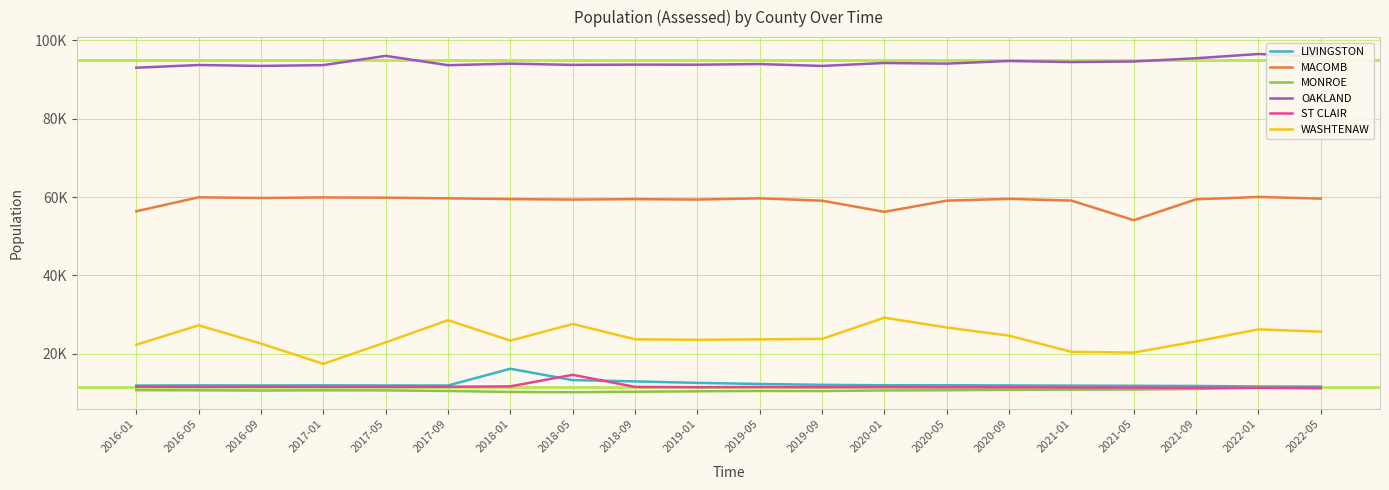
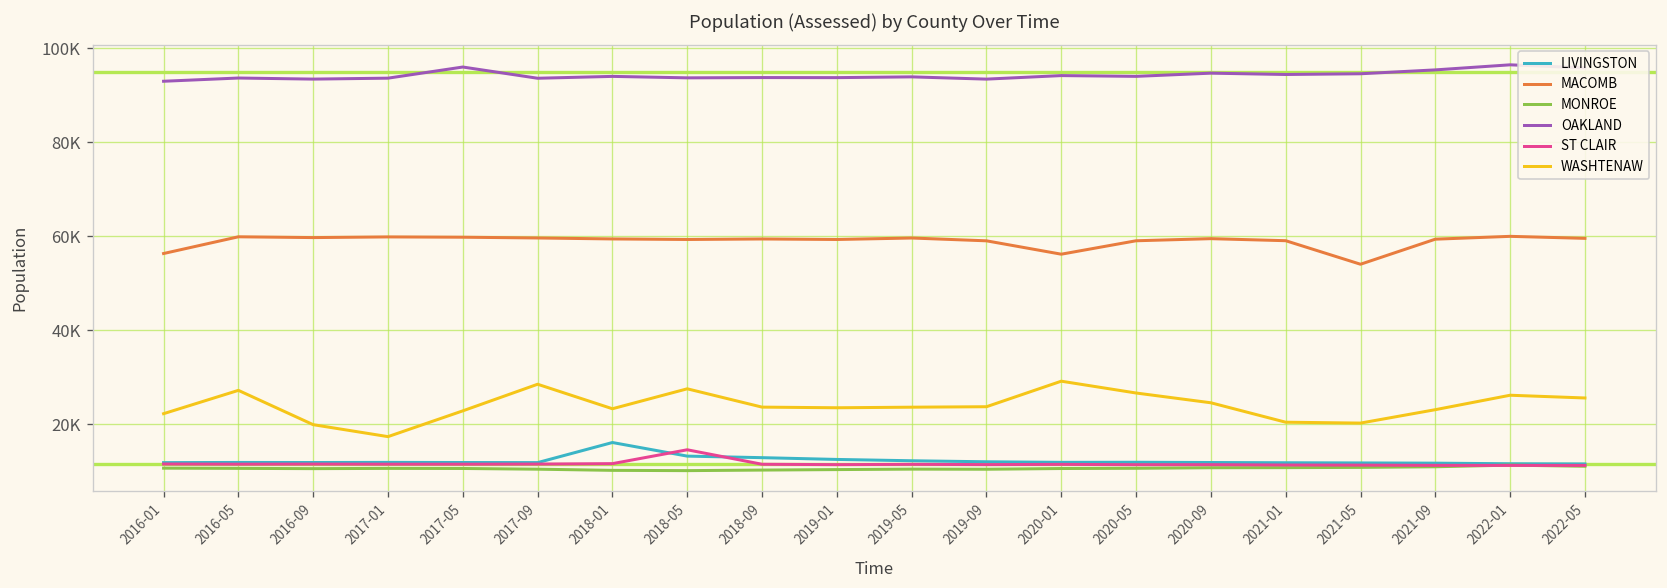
  {
    "LIVINGSTON": {
      "2018-01": 16000,
      "2018-05": 13000,
      "2018-09": 13000,
      "2019-01": 13000,
      "2019-05": 12000
    },
    "MACOMB": {
      "2016-01": 56000,
      "2016-05": 60000,
      "2016-09": 60000,
      "2017-01": 60000,
      "2017-05": 60000,
      "2017-09": 60000,
      "2018-01": 59000,
      "2018-05": 59000,
      "2018-09": 59000,
      "2019-01": 59000,
      "2019-05": 60000,
      "2019-09": 59000,
      "2020-01": 56000,
      "2020-05": 59000,
      "2020-09": 60000,
      "2021-01": 59000,
      "2021-05": 54000,
      "2021-09": 59000,
      "2022-01": 60000,
      "2022-05": 60000
    },
    "MONROE": {
      "2016-01": 11000,
      "2016-05": 11000,
      "2016-09": 11000,
      "2017-01": 11000,
      "2017-05": 11000,
      "2017-09": 10000,
      "2018-01": 10000,
      "2018-05": 10000,
      "2018-09": 10000,
      "2019-01": 10000,
      "2019-05": 10000,
      "2019-09": 10000,
      "2020-01": 11000,
      "2020-05": 11000,
      "2020-09": 11000
    },
    "OAKLAND": {
      "2016-01": 93000,
      "2016-05": 94000,
      "2016-09": 93000,
      "2017-01": 94000,
      "2017-05": 96000,
      "2017-09": 94000,
      "2018-01": 94000,
      "2018-05": 94000,
      "2018-09": 94000,
      "2019-01": 94000,
      "2019-05": 94000,
      "2019-09": 93000,
      "2020-01": 94000,
      "2020-05": 94000,
      "2020-09": 95000,
      "2021-01": 94000,
      "2021-05": 95000,
      "2021-09": 95000,
      "2022-01": 97000
    },
    "ST CLAIR": {
      "2018-01": 12000,
      "2018-05": 15000,
      "2018-09": 12000,
      "2019-01": 11000,
      "2019-05": 12000
    },
    "WASHTENAW": {
      "2016-01": 22000,
      "2016-05": 27000,
-     "2016-09": 23000,
+     "2016-09": 20000,
      "2017-01": 17000,
      "2017-05": 23000,
      "2017-09": 29000,
      "2018-01": 23000,
      "2018-05": 28000,
      "2018-09": 24000,
      "2019-01": 24000,
      "2019-05": 24000,
      "2019-09": 24000,
      "2020-01": 29000,
      "2020-05": 27000,
      "2020-09": 25000,
      "2021-01": 20000,
      "2021-05": 20000,
      "2021-09": 23000,
      "2022-01": 26000,
      "2022-05": 26000
    }
  }
